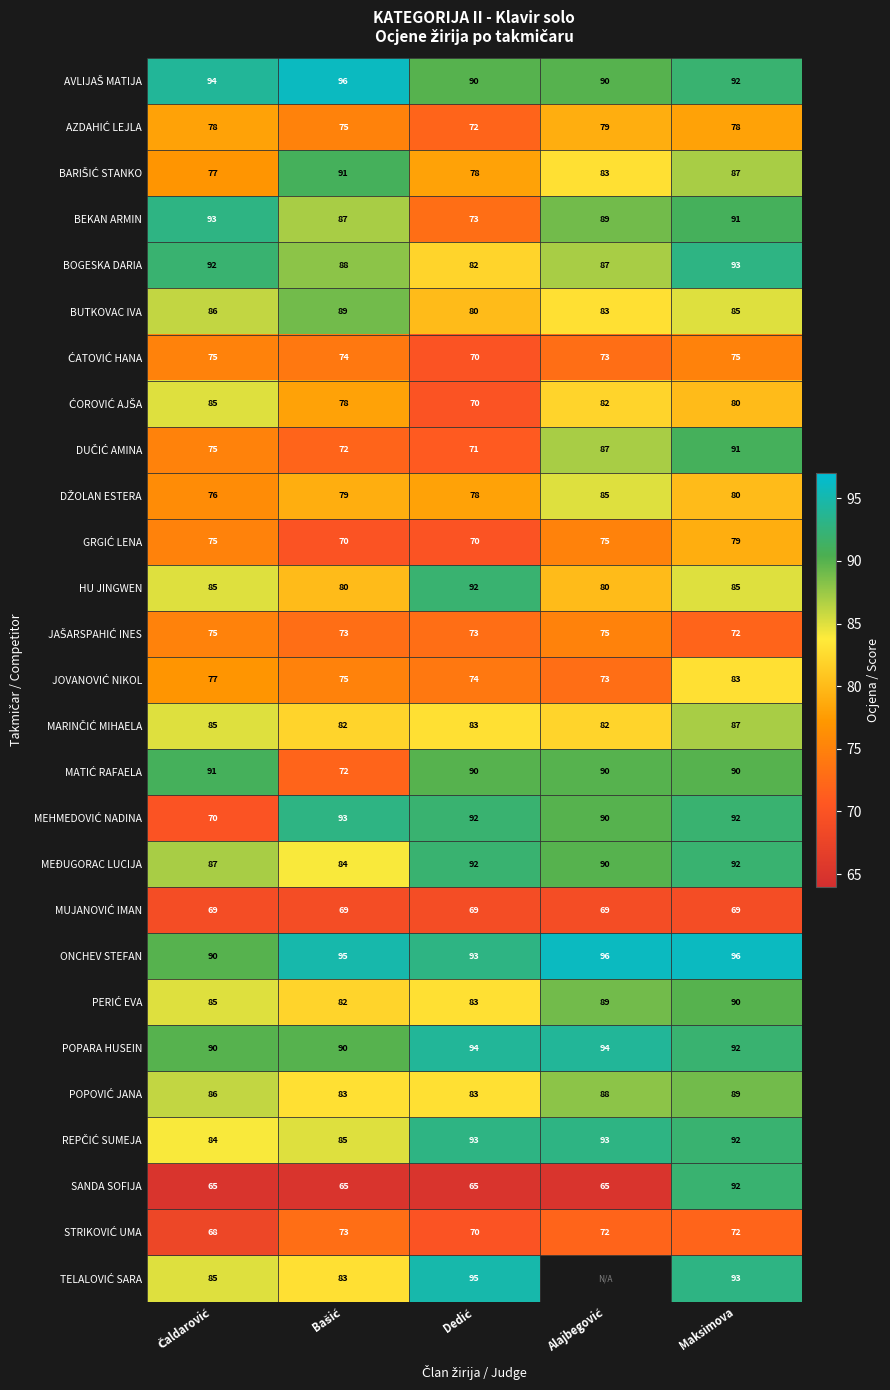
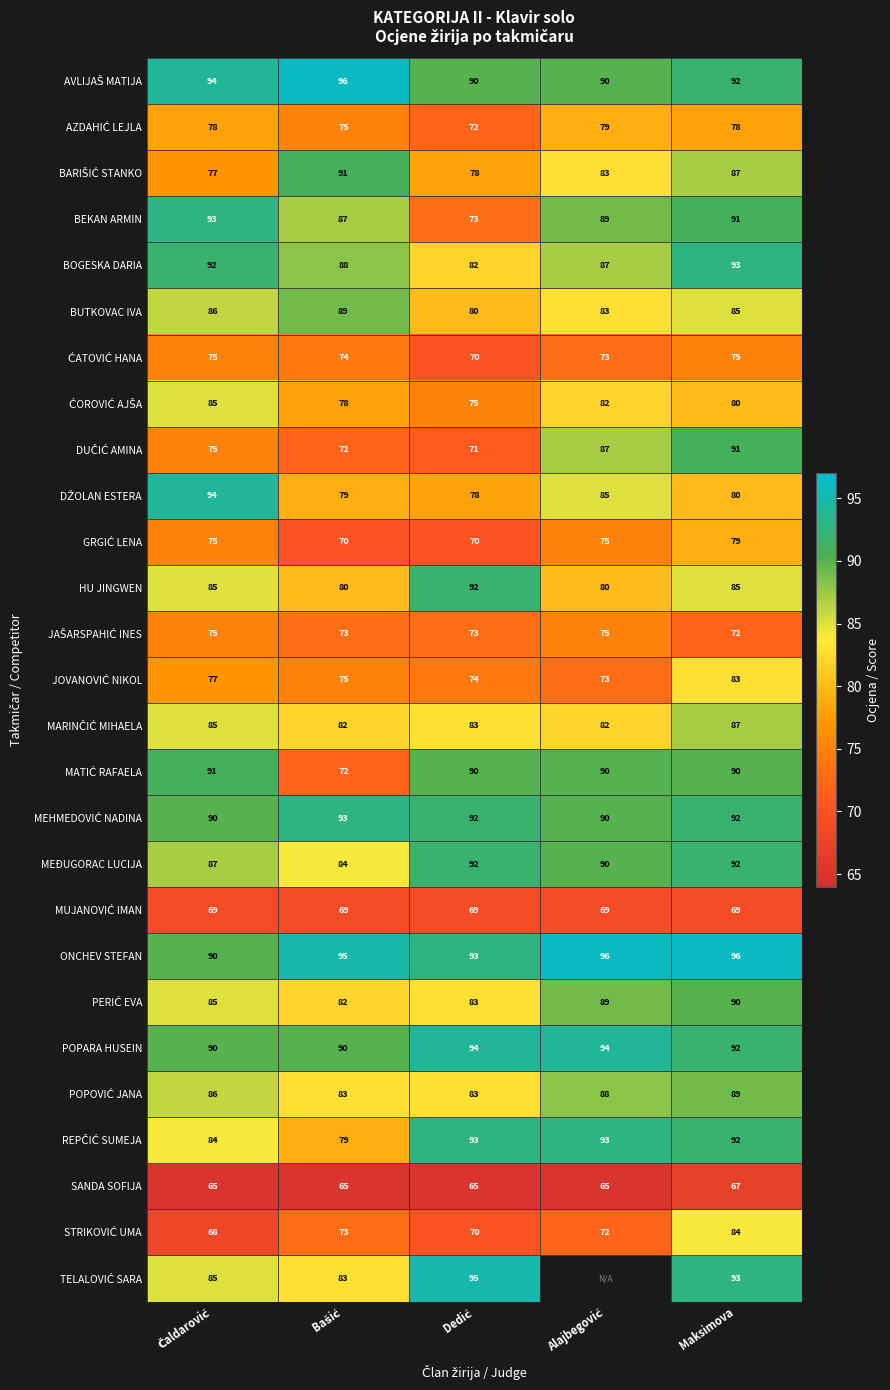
  {
    "AVLIJAŠ MATIJA": {
      "Čaldarović": 94,
      "Bašić": 96,
      "Dedić": 90,
      "Alajbegović": 90,
      "Maksimova": 92
    },
    "AZDAHIĆ LEJLA": {
      "Čaldarović": 78,
      "Bašić": 75,
      "Dedić": 72,
      "Alajbegović": 79,
      "Maksimova": 78
    },
    "BARIŠIĆ STANKO": {
      "Čaldarović": 77,
      "Bašić": 91,
      "Dedić": 78,
      "Alajbegović": 83,
      "Maksimova": 87
    },
    "BEKAN ARMIN": {
      "Čaldarović": 93,
      "Bašić": 87,
      "Dedić": 73,
      "Alajbegović": 89,
      "Maksimova": 91
    },
    "BOGESKA DARIA": {
      "Čaldarović": 92,
      "Bašić": 88,
      "Dedić": 82,
      "Alajbegović": 87,
      "Maksimova": 93
    },
    "BUTKOVAC IVA": {
      "Čaldarović": 86,
      "Bašić": 89,
      "Dedić": 80,
      "Alajbegović": 83,
      "Maksimova": 85
    },
    "ĆATOVIĆ HANA": {
      "Čaldarović": 75,
      "Bašić": 74,
      "Dedić": 70,
      "Alajbegović": 73,
      "Maksimova": 75
    },
    "ĆOROVIĆ AJŠA": {
      "Čaldarović": 85,
      "Bašić": 78,
-     "Dedić": 70,
+     "Dedić": 75,
      "Alajbegović": 82,
      "Maksimova": 80
    },
    "DUČIĆ AMINA": {
      "Čaldarović": 75,
      "Bašić": 72,
      "Dedić": 71,
      "Alajbegović": 87,
      "Maksimova": 91
    },
    "DŽOLAN ESTERA": {
-     "Čaldarović": 76,
+     "Čaldarović": 94,
      "Bašić": 79,
      "Dedić": 78,
      "Alajbegović": 85,
      "Maksimova": 80
    },
    "GRGIĆ LENA": {
      "Čaldarović": 75,
      "Bašić": 70,
      "Dedić": 70,
      "Alajbegović": 75,
      "Maksimova": 79
    },
    "HU JINGWEN": {
      "Čaldarović": 85,
      "Bašić": 80,
      "Dedić": 92,
      "Alajbegović": 80,
      "Maksimova": 85
    },
    "JAŠARSPAHIĆ INES": {
      "Čaldarović": 75,
      "Bašić": 73,
      "Dedić": 73,
      "Alajbegović": 75,
      "Maksimova": 72
    },
    "JOVANOVIĆ NIKOL": {
      "Čaldarović": 77,
      "Bašić": 75,
      "Dedić": 74,
      "Alajbegović": 73,
      "Maksimova": 83
    },
    "MARINČIĆ MIHAELA": {
      "Čaldarović": 85,
      "Bašić": 82,
      "Dedić": 83,
      "Alajbegović": 82,
      "Maksimova": 87
    },
    "MATIĆ RAFAELA": {
      "Čaldarović": 91,
      "Bašić": 72,
      "Dedić": 90,
      "Alajbegović": 90,
      "Maksimova": 90
    },
    "MEHMEDOVIĆ NADINA": {
-     "Čaldarović": 70,
+     "Čaldarović": 90,
      "Bašić": 93,
      "Dedić": 92,
      "Alajbegović": 90,
      "Maksimova": 92
    },
    "MEĐUGORAC LUCIJA": {
      "Čaldarović": 87,
      "Bašić": 84,
      "Dedić": 92,
      "Alajbegović": 90,
      "Maksimova": 92
    },
    "MUJANOVIĆ IMAN": {
      "Čaldarović": 69,
      "Bašić": 69,
      "Dedić": 69,
      "Alajbegović": 69,
      "Maksimova": 69
    },
    "ONCHEV STEFAN": {
      "Čaldarović": 90,
      "Bašić": 95,
      "Dedić": 93,
      "Alajbegović": 96,
      "Maksimova": 96
    },
    "PERIĆ EVA": {
      "Čaldarović": 85,
      "Bašić": 82,
      "Dedić": 83,
      "Alajbegović": 89,
      "Maksimova": 90
    },
    "POPARA HUSEIN": {
      "Čaldarović": 90,
      "Bašić": 90,
      "Dedić": 94,
      "Alajbegović": 94,
      "Maksimova": 92
    },
    "POPOVIĆ JANA": {
      "Čaldarović": 86,
      "Bašić": 83,
      "Dedić": 83,
      "Alajbegović": 88,
      "Maksimova": 89
    },
    "REPČIĆ SUMEJA": {
      "Čaldarović": 84,
-     "Bašić": 85,
+     "Bašić": 79,
      "Dedić": 93,
      "Alajbegović": 93,
      "Maksimova": 92
    },
    "SANDA SOFIJA": {
      "Čaldarović": 65,
      "Bašić": 65,
      "Dedić": 65,
      "Alajbegović": 65,
-     "Maksimova": 92
+     "Maksimova": 67
    },
    "STRIKOVIĆ UMA": {
      "Čaldarović": 68,
      "Bašić": 73,
      "Dedić": 70,
      "Alajbegović": 72,
-     "Maksimova": 72
+     "Maksimova": 84
    },
    "TELALOVIĆ SARA": {
      "Čaldarović": 85,
      "Bašić": 83,
      "Dedić": 95,
      "Maksimova": 93
    }
  }
